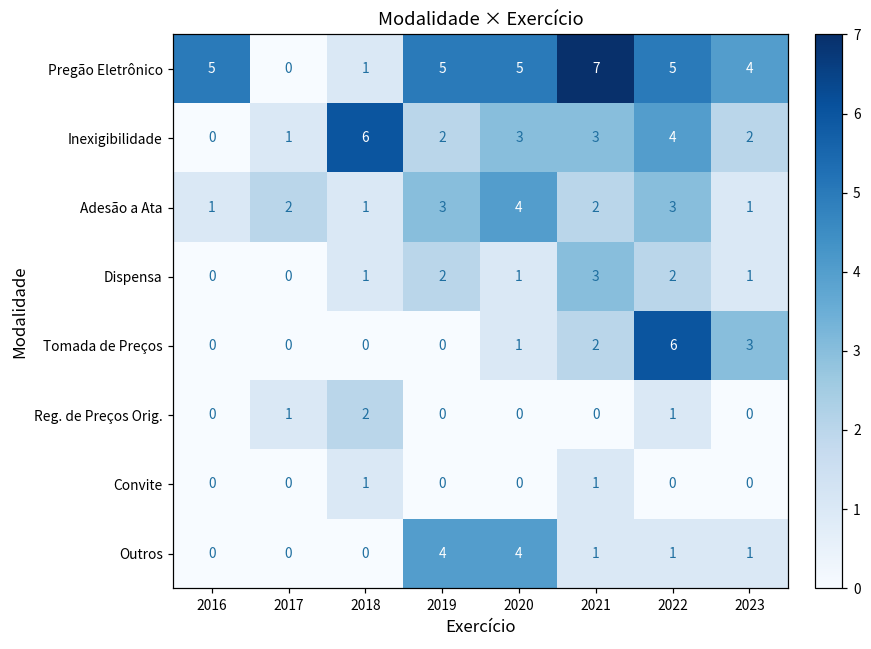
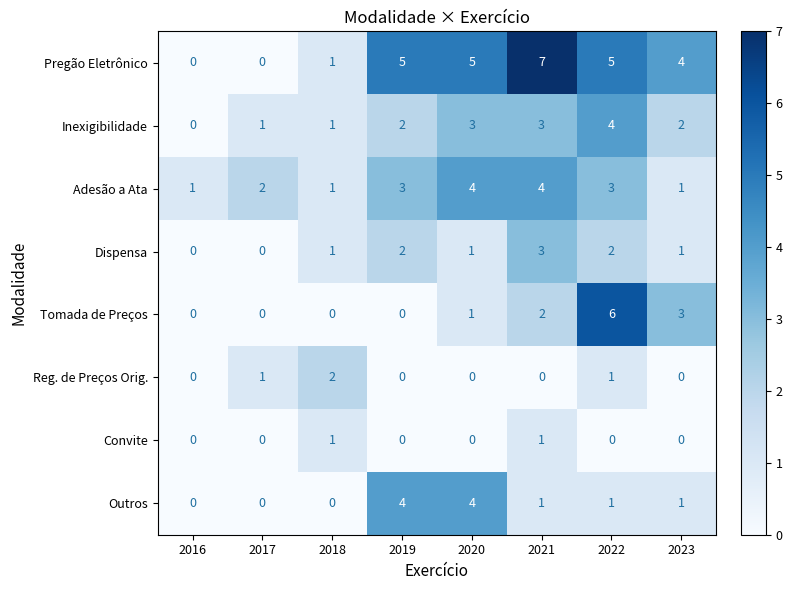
  {
    "Pregão Eletrônico": {
-     "2016": 5,
+     "2016": 0,
      "2017": 0,
      "2018": 1,
      "2019": 5,
      "2020": 5,
      "2021": 7,
      "2022": 5,
      "2023": 4
    },
    "Inexigibilidade": {
      "2016": 0,
      "2017": 1,
-     "2018": 6,
+     "2018": 1,
      "2019": 2,
      "2020": 3,
      "2021": 3,
      "2022": 4,
      "2023": 2
    },
    "Adesão a Ata": {
      "2016": 1,
      "2017": 2,
      "2018": 1,
      "2019": 3,
      "2020": 4,
-     "2021": 2,
+     "2021": 4,
      "2022": 3,
      "2023": 1
    },
    "Dispensa": {
      "2016": 0,
      "2017": 0,
      "2018": 1,
      "2019": 2,
      "2020": 1,
      "2021": 3,
      "2022": 2,
      "2023": 1
    },
    "Tomada de Preços": {
      "2016": 0,
      "2017": 0,
      "2018": 0,
      "2019": 0,
      "2020": 1,
      "2021": 2,
      "2022": 6,
      "2023": 3
    },
    "Reg. de Preços Orig.": {
      "2016": 0,
      "2017": 1,
      "2018": 2,
      "2019": 0,
      "2020": 0,
      "2021": 0,
      "2022": 1,
      "2023": 0
    },
    "Convite": {
      "2016": 0,
      "2017": 0,
      "2018": 1,
      "2019": 0,
      "2020": 0,
      "2021": 1,
      "2022": 0,
      "2023": 0
    },
    "Outros": {
      "2016": 0,
      "2017": 0,
      "2018": 0,
      "2019": 4,
      "2020": 4,
      "2021": 1,
      "2022": 1,
      "2023": 1
    }
  }
